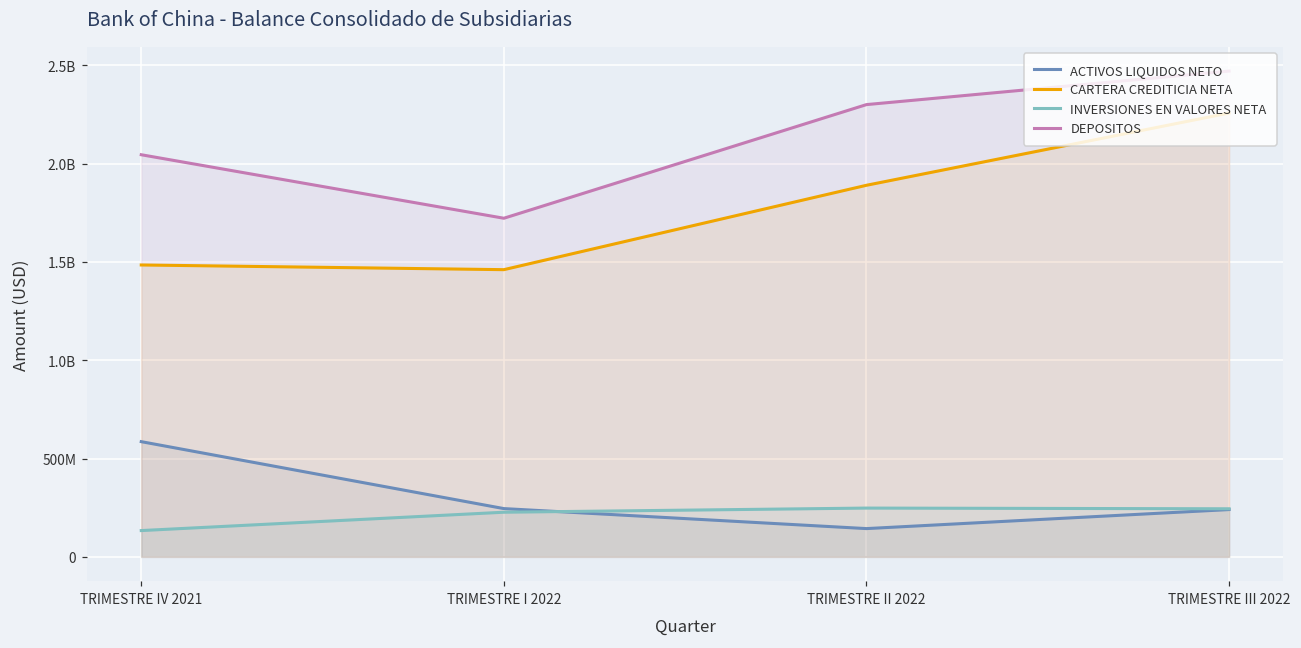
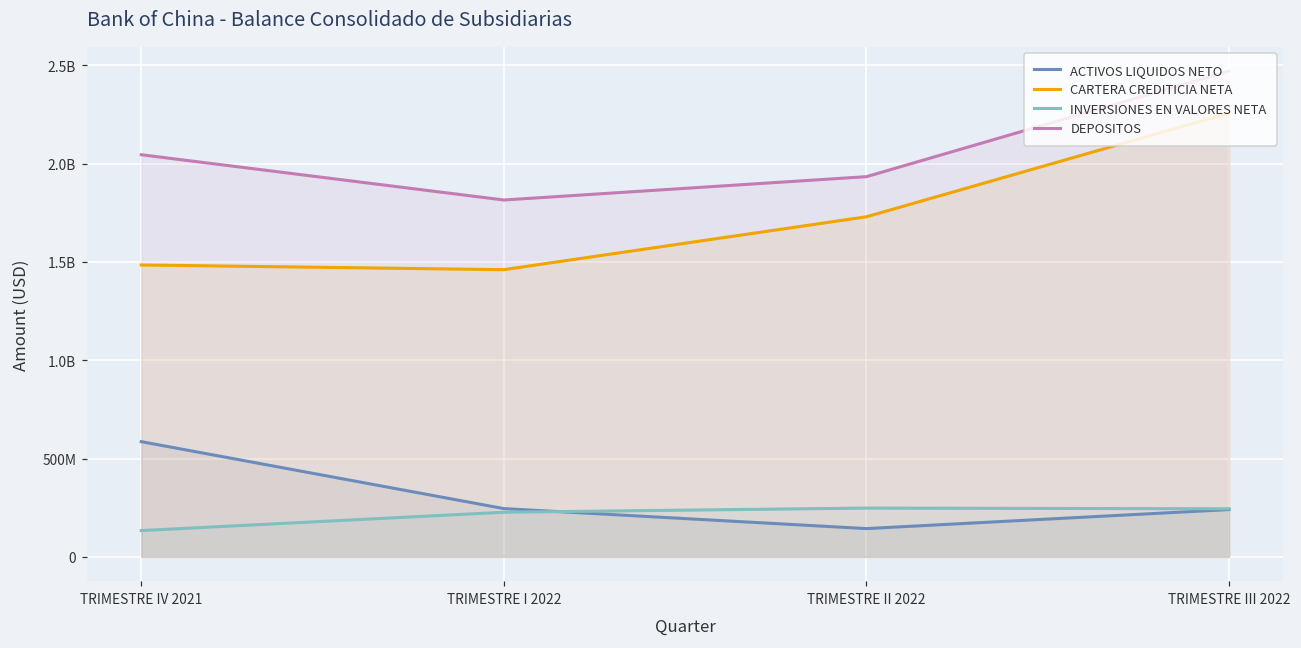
  {
    "CARTERA CREDITICIA NETA": {
      "TRIMESTRE IV 2021": 1480000000,
      "TRIMESTRE I 2022": 1460000000,
-     "TRIMESTRE II 2022": 1890000000
+     "TRIMESTRE II 2022": 1730000000
    },
    "DEPOSITOS": {
      "TRIMESTRE IV 2021": 2050000000,
-     "TRIMESTRE I 2022": 1720000000,
-     "TRIMESTRE II 2022": 2300000000
+     "TRIMESTRE I 2022": 1820000000,
+     "TRIMESTRE II 2022": 1930000000
    }
  }
